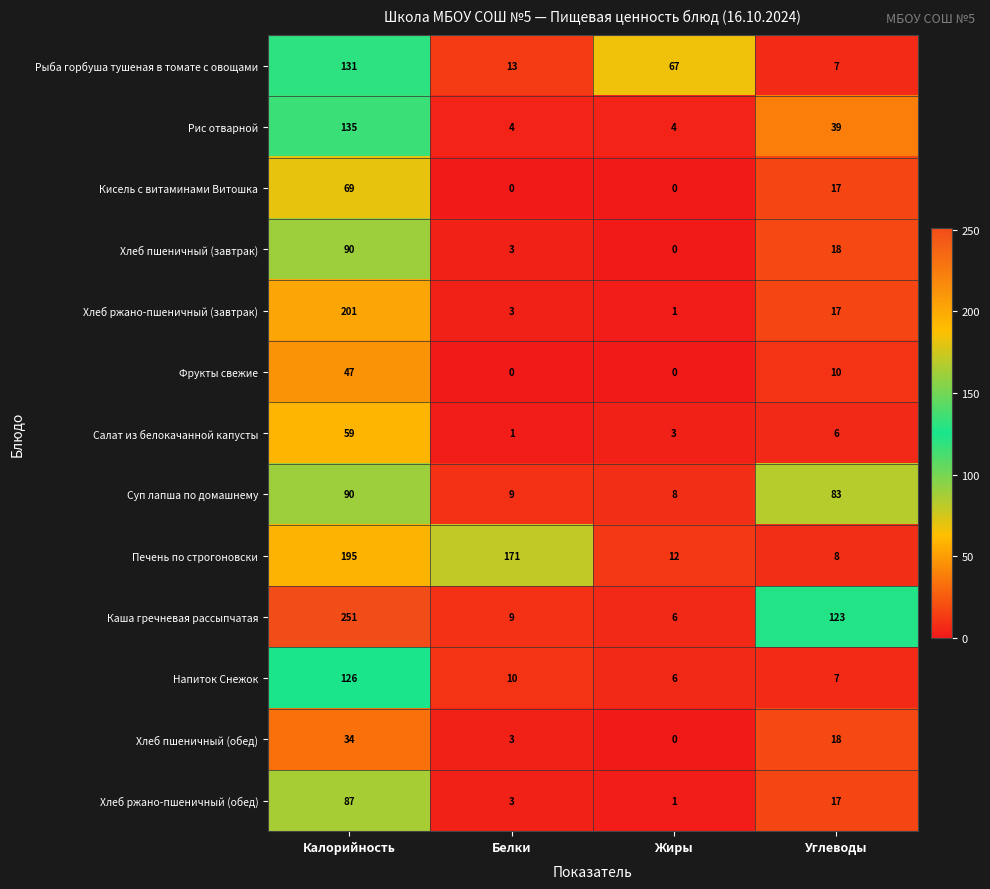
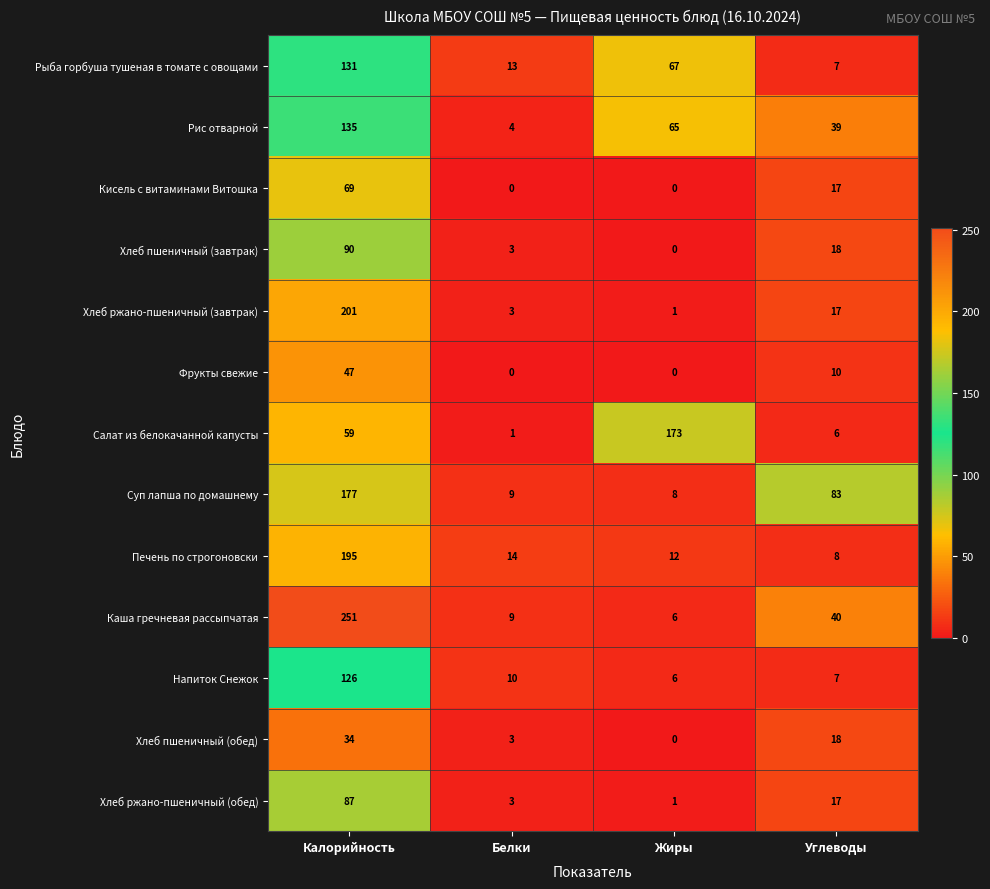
  {
    "Рыба горбуша тушеная в томате с овощами": {
      "Калорийность": 131,
      "Белки": 13,
      "Жиры": 67,
      "Углеводы": 7
    },
    "Рис отварной": {
      "Калорийность": 135,
      "Белки": 4,
-     "Жиры": 4,
+     "Жиры": 65,
      "Углеводы": 39
    },
    "Кисель с витаминами Витошка": {
      "Калорийность": 69,
      "Белки": 0,
      "Жиры": 0,
      "Углеводы": 17
    },
    "Хлеб пшеничный (завтрак)": {
      "Калорийность": 90,
      "Белки": 3,
      "Жиры": 0,
      "Углеводы": 18
    },
    "Хлеб ржано-пшеничный (завтрак)": {
      "Калорийность": 201,
      "Белки": 3,
      "Жиры": 1,
      "Углеводы": 17
    },
    "Фрукты свежие": {
      "Калорийность": 47,
      "Белки": 0,
      "Жиры": 0,
      "Углеводы": 10
    },
    "Салат из белокачанной капусты": {
      "Калорийность": 59,
      "Белки": 1,
-     "Жиры": 3,
+     "Жиры": 173,
      "Углеводы": 6
    },
    "Суп лапша по домашнему": {
-     "Калорийность": 90,
+     "Калорийность": 177,
      "Белки": 9,
      "Жиры": 8,
      "Углеводы": 83
    },
    "Печень по строгоновски": {
      "Калорийность": 195,
-     "Белки": 171,
+     "Белки": 14,
      "Жиры": 12,
      "Углеводы": 8
    },
    "Каша гречневая рассыпчатая": {
      "Калорийность": 251,
      "Белки": 9,
      "Жиры": 6,
-     "Углеводы": 123
+     "Углеводы": 40
    },
    "Напиток Снежок": {
      "Калорийность": 126,
      "Белки": 10,
      "Жиры": 6,
      "Углеводы": 7
    },
    "Хлеб пшеничный (обед)": {
      "Калорийность": 34,
      "Белки": 3,
      "Жиры": 0,
      "Углеводы": 18
    },
    "Хлеб ржано-пшеничный (обед)": {
      "Калорийность": 87,
      "Белки": 3,
      "Жиры": 1,
      "Углеводы": 17
    }
  }
